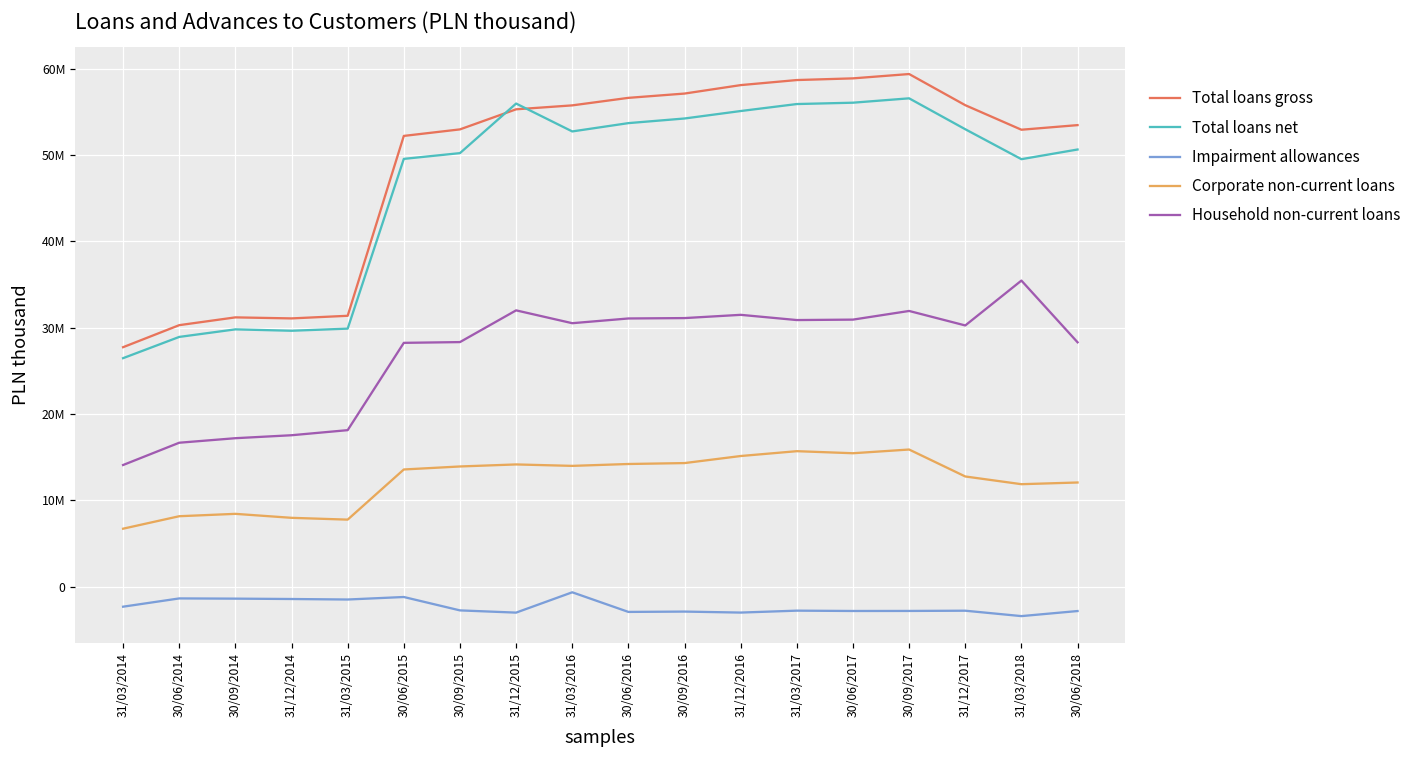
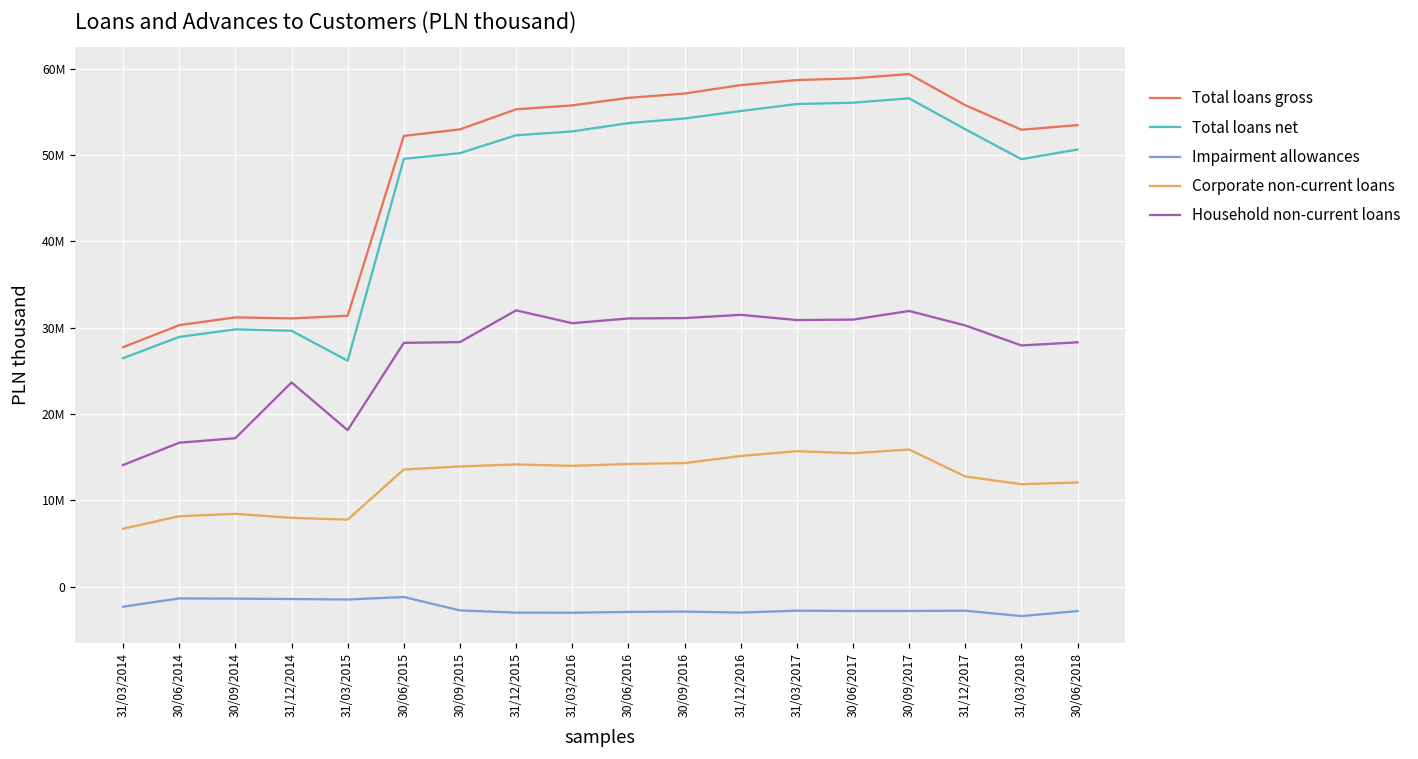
  {
    "Total loans net": {
      "31/03/2014": 26000000,
      "30/06/2014": 29000000,
      "30/09/2014": 30000000,
      "31/12/2014": 30000000,
-     "31/03/2015": 30000000,
+     "31/03/2015": 26000000,
      "30/06/2015": 50000000,
      "30/09/2015": 50000000,
-     "31/12/2015": 56000000,
+     "31/12/2015": 52000000,
      "31/03/2016": 53000000,
      "30/06/2016": 54000000,
      "30/09/2016": 54000000,
      "31/12/2016": 55000000,
      "31/03/2017": 56000000,
      "30/06/2017": 56000000,
      "30/09/2017": 57000000,
      "31/12/2017": 53000000,
      "31/03/2018": 50000000,
      "30/06/2018": 51000000
    },
    "Impairment allowances": {
      "31/03/2014": -2000000,
      "30/06/2014": -1000000,
      "30/09/2014": -1000000,
      "31/12/2014": -1000000,
      "31/03/2015": -1000000,
      "30/06/2015": -1000000,
      "30/09/2015": -3000000,
      "31/12/2015": -3000000,
-     "31/03/2016": -1000000,
+     "31/03/2016": -3000000,
      "30/06/2016": -3000000,
      "30/09/2016": -3000000,
      "31/12/2016": -3000000,
      "31/03/2017": -3000000,
      "30/06/2017": -3000000,
      "30/09/2017": -3000000,
      "31/12/2017": -3000000,
      "31/03/2018": -3000000,
      "30/06/2018": -3000000
    },
    "Household non-current loans": {
      "31/03/2014": 14000000,
      "30/06/2014": 17000000,
      "30/09/2014": 17000000,
-     "31/12/2014": 18000000,
+     "31/12/2014": 24000000,
      "31/03/2015": 18000000,
      "30/06/2015": 28000000,
      "30/09/2015": 28000000,
      "31/12/2015": 32000000,
      "31/03/2016": 31000000,
      "30/06/2016": 31000000,
      "30/09/2016": 31000000,
      "31/12/2016": 31000000,
      "31/03/2017": 31000000,
      "30/06/2017": 31000000,
      "30/09/2017": 32000000,
      "31/12/2017": 30000000,
-     "31/03/2018": 35000000,
+     "31/03/2018": 28000000,
      "30/06/2018": 28000000
    }
  }
